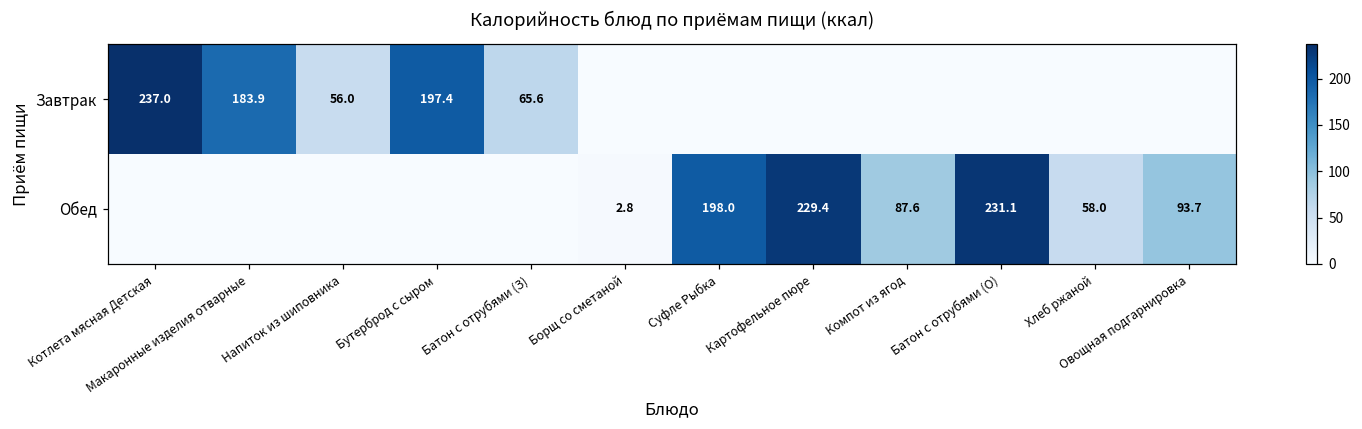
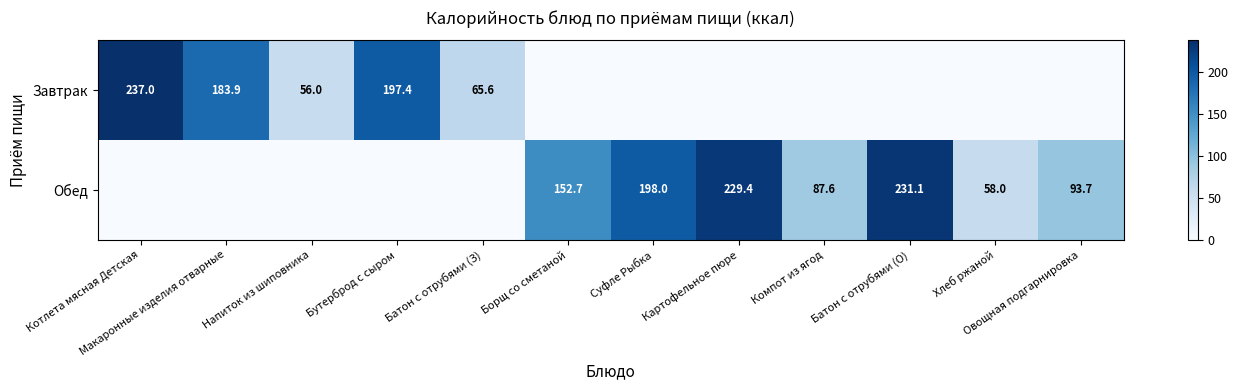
  {
    "Завтрак": {
      "Котлета мясная Детская": 237.0,
      "Макаронные изделия отварные": 183.9,
      "Напиток из шиповника": 56.0,
      "Бутерброд с сыром": 197.4,
      "Батон с отрубями (З)": 65.6
    },
    "Обед": {
-     "Борщ со сметаной": 2.8,
+     "Борщ со сметаной": 152.7,
      "Суфле Рыбка": 198.0,
      "Картофельное пюре": 229.4,
      "Компот из ягод": 87.6,
      "Батон с отрубями (О)": 231.1,
      "Хлеб ржаной": 58.0,
      "Овощная подгарнировка": 93.7
    }
  }
